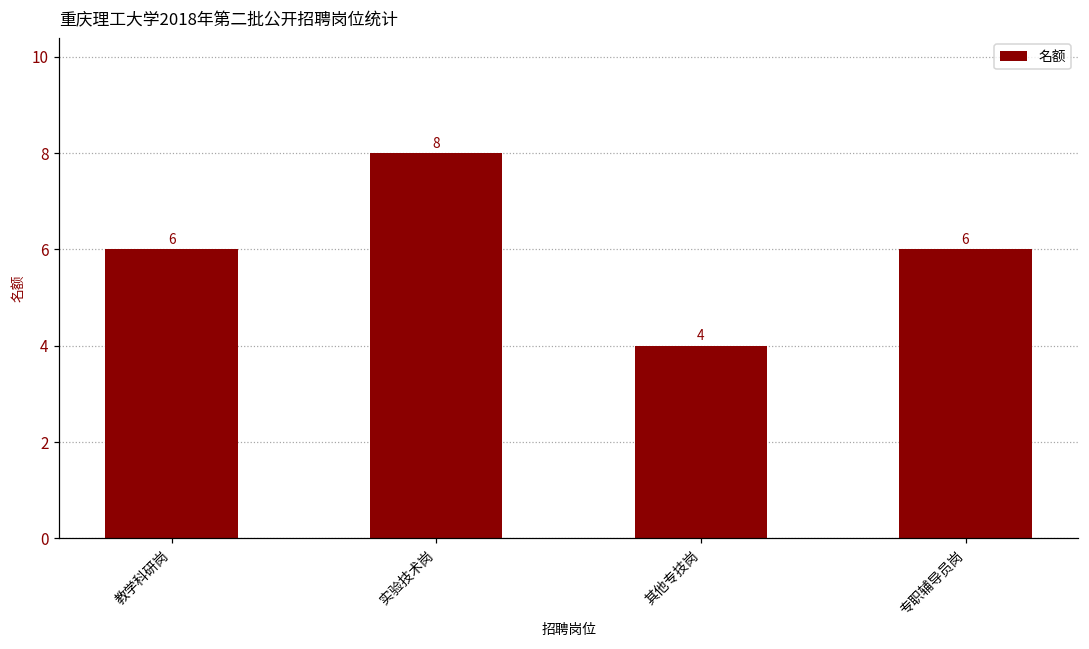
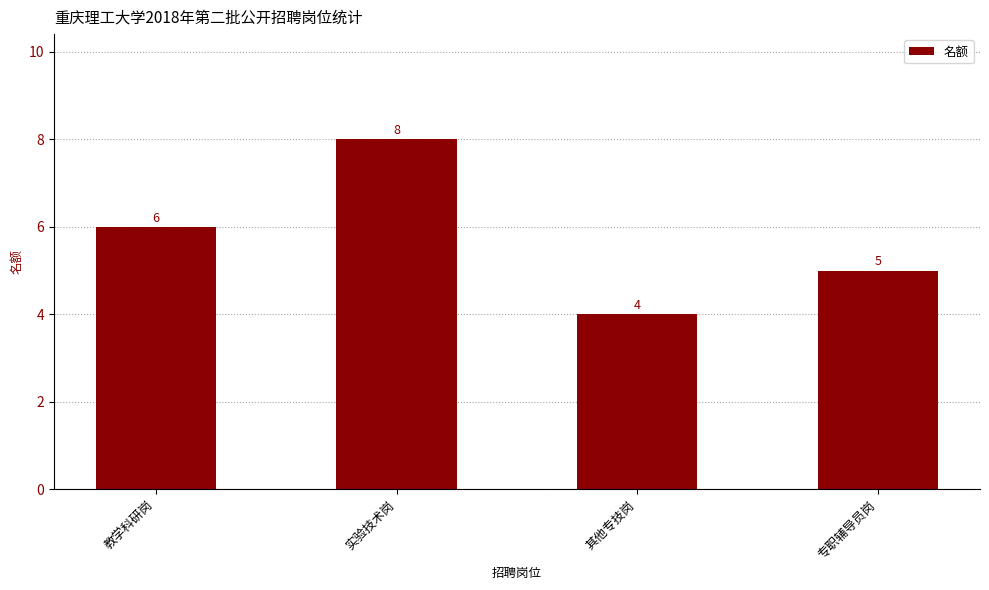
  {
    "教学科研岗": 6,
    "实验技术岗": 8,
    "其他专技岗": 4,
-   "专职辅导员岗": 6
+   "专职辅导员岗": 5
  }
